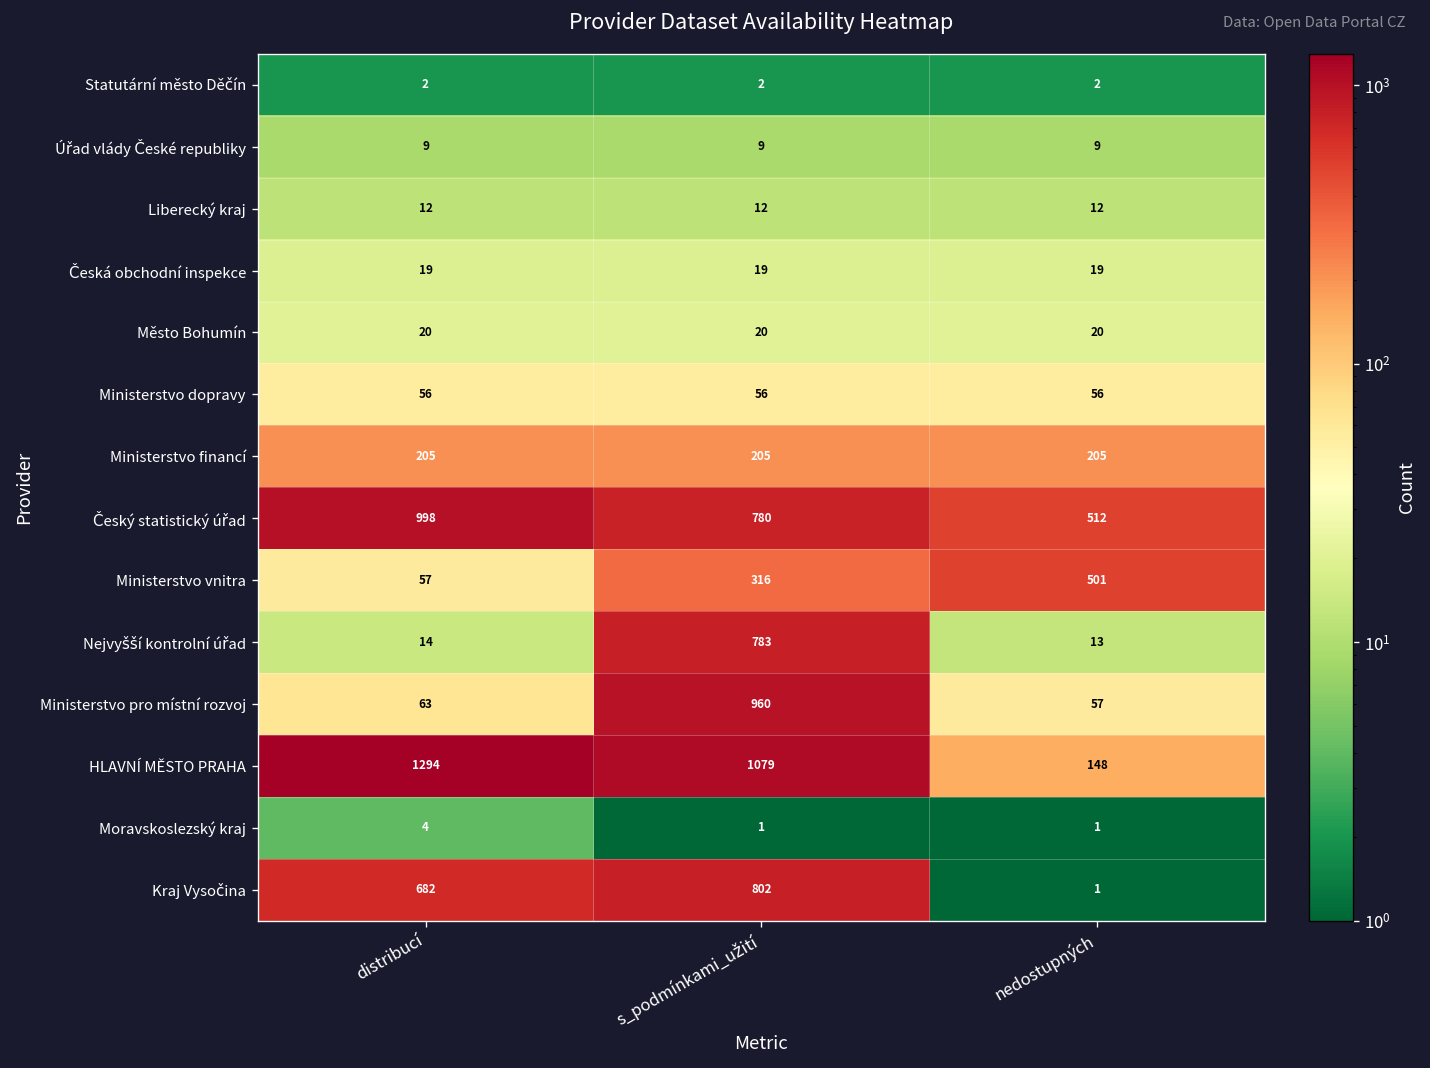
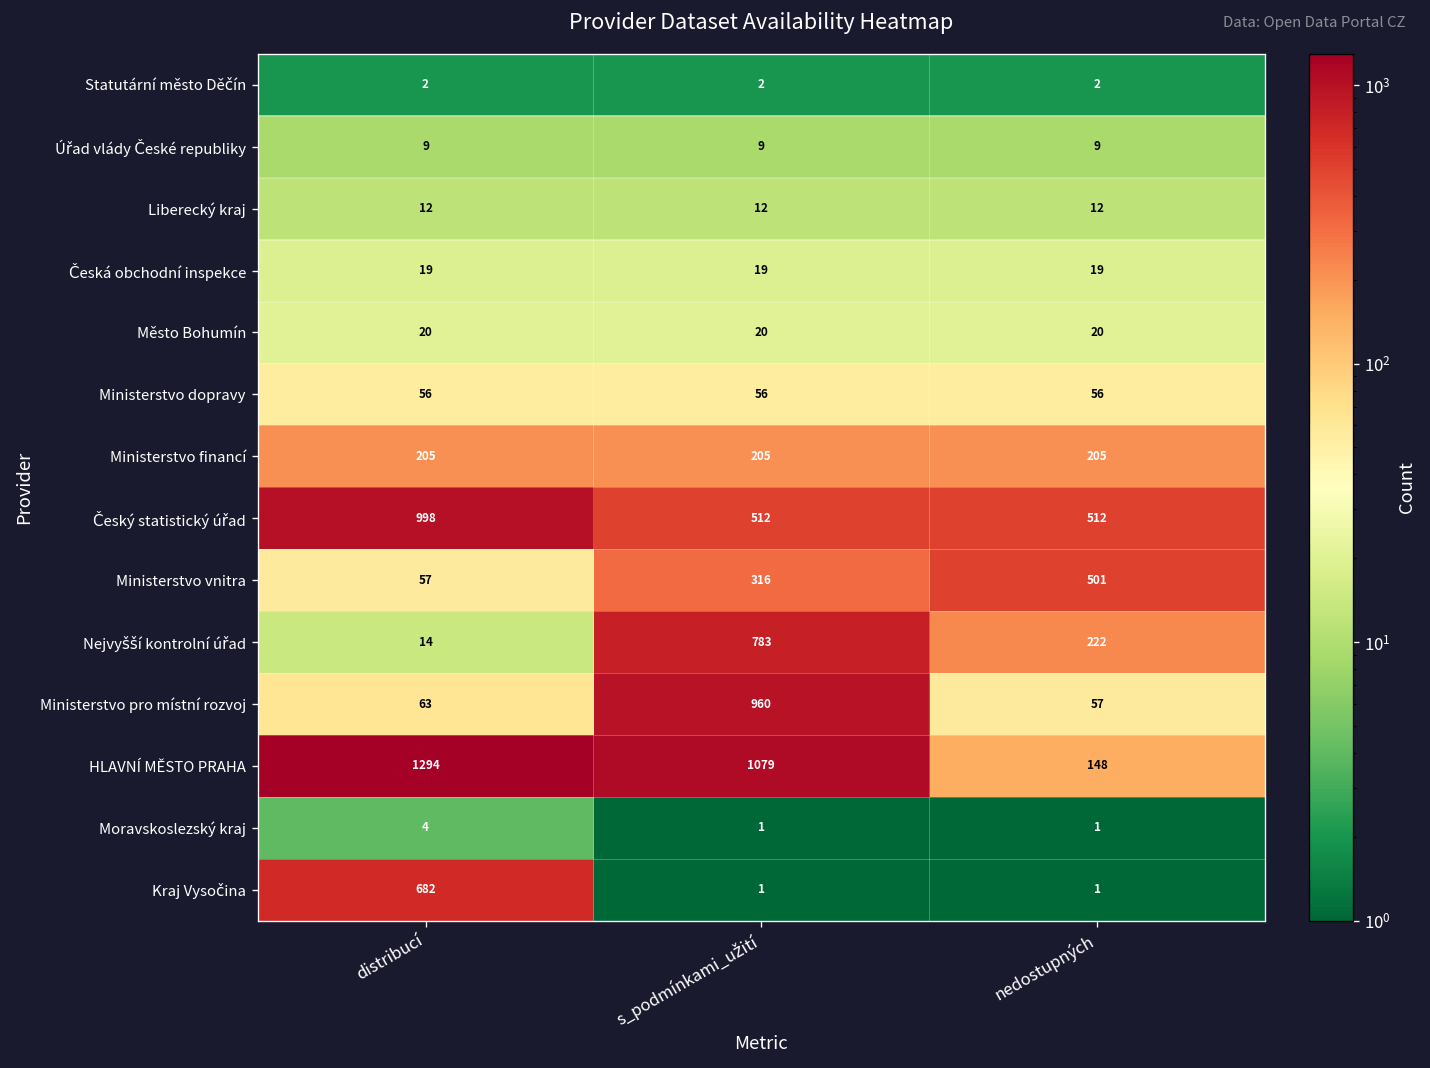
  {
    "Statutární město Děčín": {
      "distribucí": 2,
      "s_podmínkami_užití": 2,
      "nedostupných": 2
    },
    "Úřad vlády České republiky": {
      "distribucí": 9,
      "s_podmínkami_užití": 9,
      "nedostupných": 9
    },
    "Liberecký kraj": {
      "distribucí": 12,
      "s_podmínkami_užití": 12,
      "nedostupných": 12
    },
    "Česká obchodní inspekce": {
      "distribucí": 19,
      "s_podmínkami_užití": 19,
      "nedostupných": 19
    },
    "Město Bohumín": {
      "distribucí": 20,
      "s_podmínkami_užití": 20,
      "nedostupných": 20
    },
    "Ministerstvo dopravy": {
      "distribucí": 56,
      "s_podmínkami_užití": 56,
      "nedostupných": 56
    },
    "Ministerstvo financí": {
      "distribucí": 205,
      "s_podmínkami_užití": 205,
      "nedostupných": 205
    },
    "Český statistický úřad": {
      "distribucí": 998,
-     "s_podmínkami_užití": 780,
+     "s_podmínkami_užití": 512,
      "nedostupných": 512
    },
    "Ministerstvo vnitra": {
      "distribucí": 57,
      "s_podmínkami_užití": 316,
      "nedostupných": 501
    },
    "Nejvyšší kontrolní úřad": {
      "distribucí": 14,
      "s_podmínkami_užití": 783,
-     "nedostupných": 13
+     "nedostupných": 222
    },
    "Ministerstvo pro místní rozvoj": {
      "distribucí": 63,
      "s_podmínkami_užití": 960,
      "nedostupných": 57
    },
    "HLAVNÍ MĚSTO PRAHA": {
      "distribucí": 1294,
      "s_podmínkami_užití": 1079,
      "nedostupných": 148
    },
    "Moravskoslezský kraj": {
      "distribucí": 4,
      "s_podmínkami_užití": 1,
      "nedostupných": 1
    },
    "Kraj Vysočina": {
      "distribucí": 682,
-     "s_podmínkami_užití": 802,
+     "s_podmínkami_užití": 1,
      "nedostupných": 1
    }
  }
